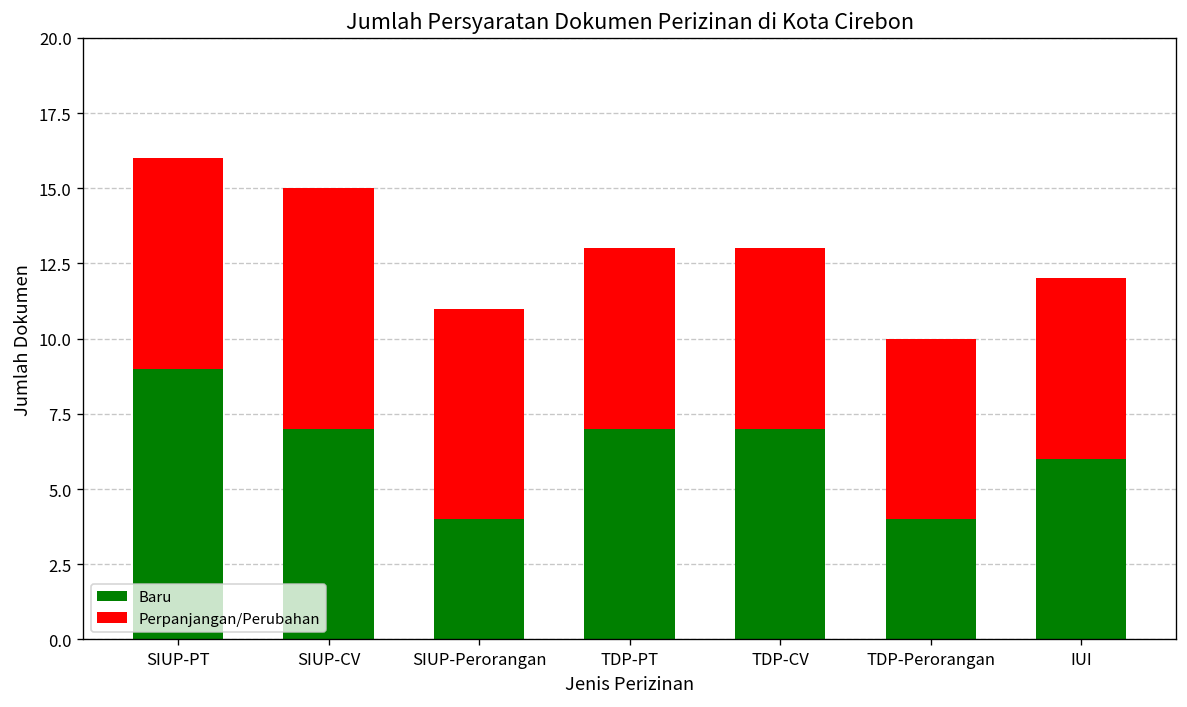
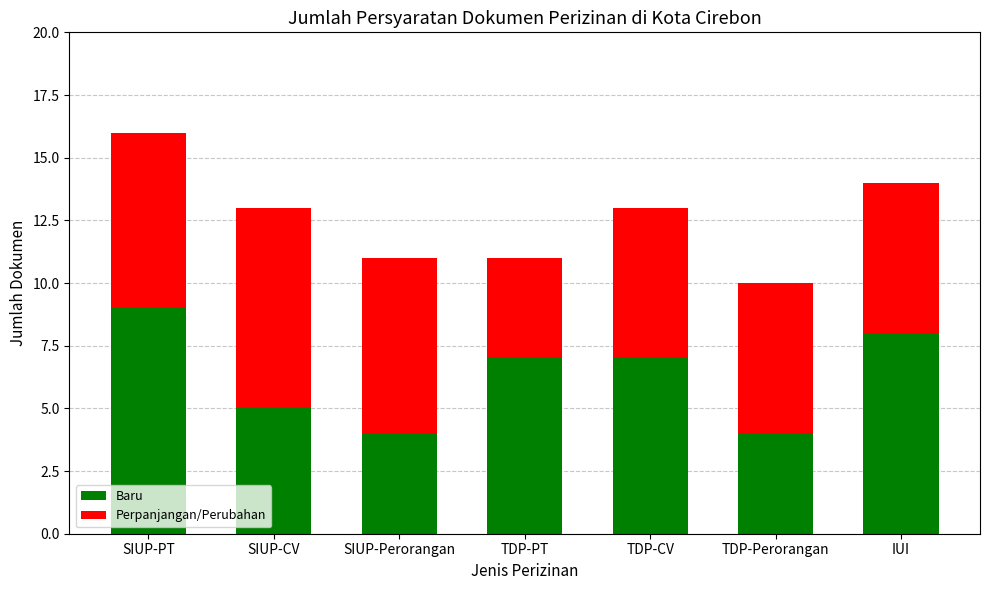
  {
    "Baru": {
      "SIUP-PT": 9,
-     "SIUP-CV": 7,
+     "SIUP-CV": 5,
      "SIUP-Perorangan": 4,
      "TDP-PT": 7,
      "TDP-CV": 7,
      "TDP-Perorangan": 4,
-     "IUI": 6
+     "IUI": 8
    },
    "Perpanjangan/Perubahan": {
      "SIUP-PT": 7,
      "SIUP-CV": 8,
      "SIUP-Perorangan": 7,
-     "TDP-PT": 6,
+     "TDP-PT": 4,
      "TDP-CV": 6,
      "TDP-Perorangan": 6,
      "IUI": 6
    }
  }
